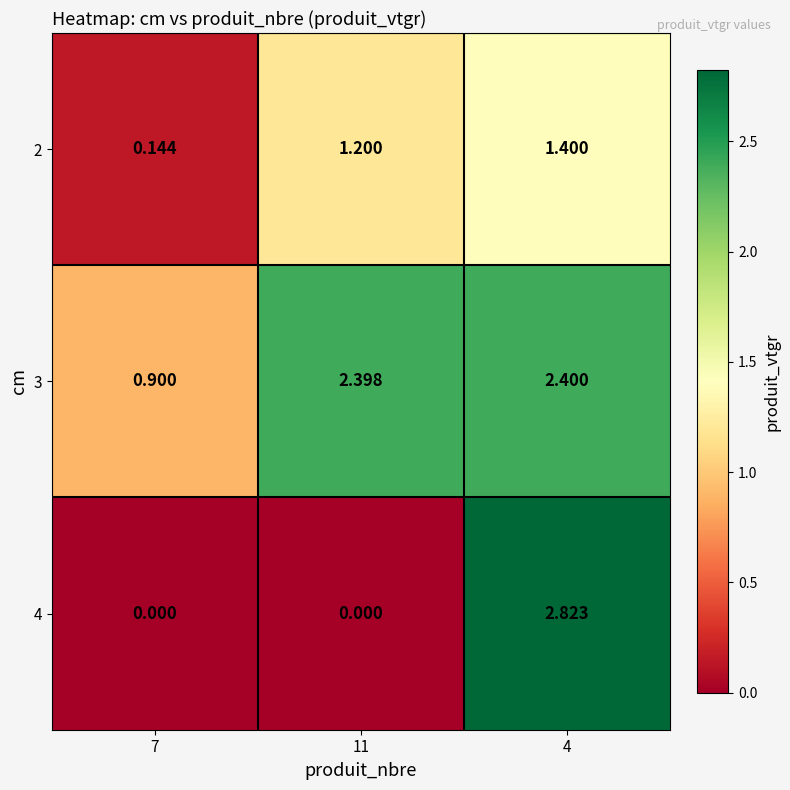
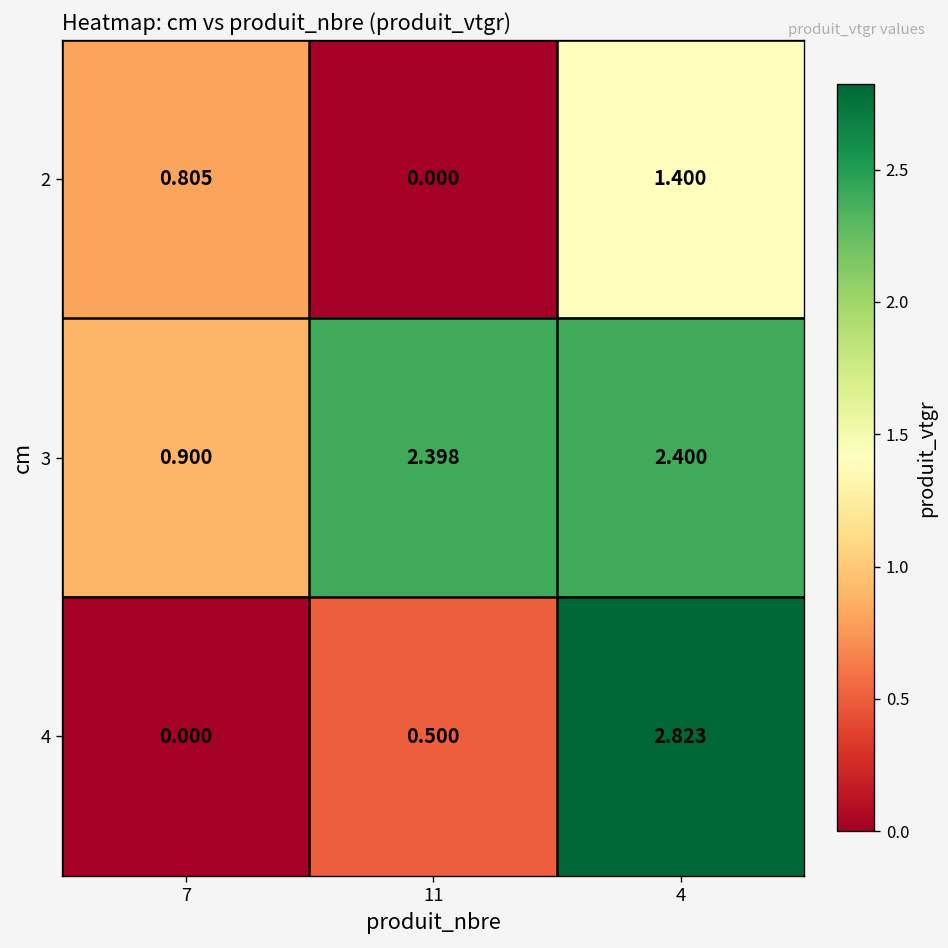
  {
    "2": {
-     "7": 0.144,
-     "11": 1.200,
+     "7": 0.805,
+     "11": 0.000,
      "4": 1.400
    },
    "3": {
      "7": 0.900,
      "11": 2.398,
      "4": 2.400
    },
    "4": {
      "7": 0.000,
-     "11": 0.000,
+     "11": 0.500,
      "4": 2.823
    }
  }
